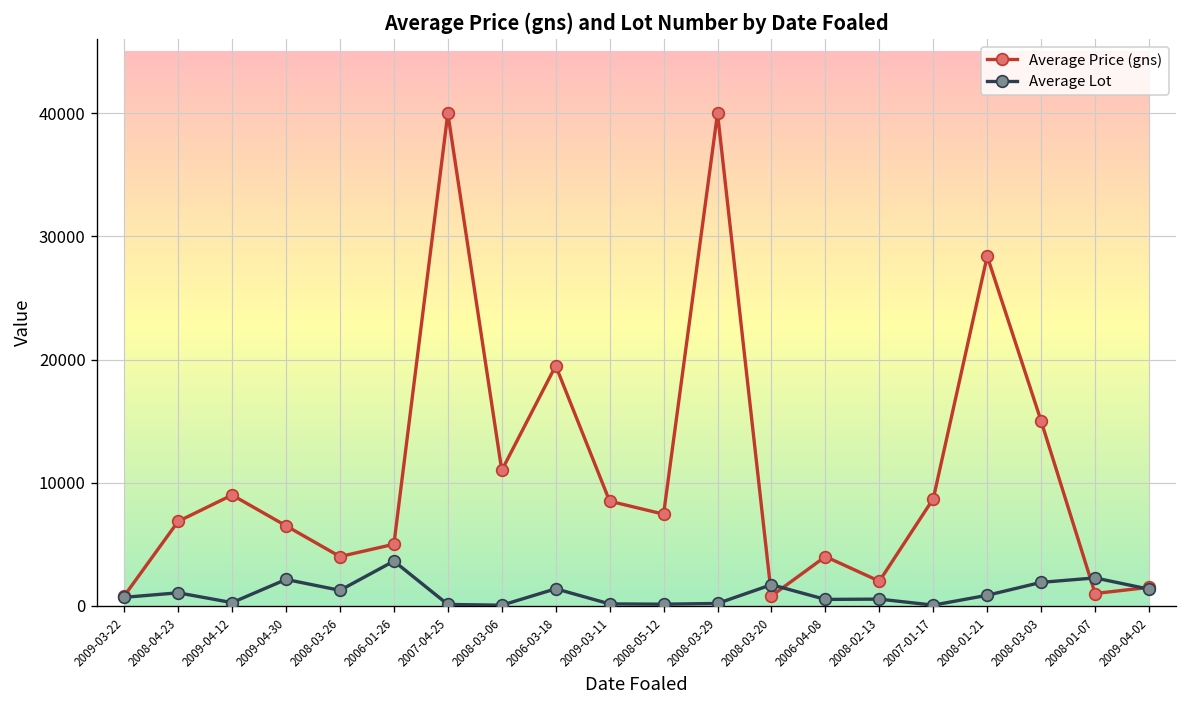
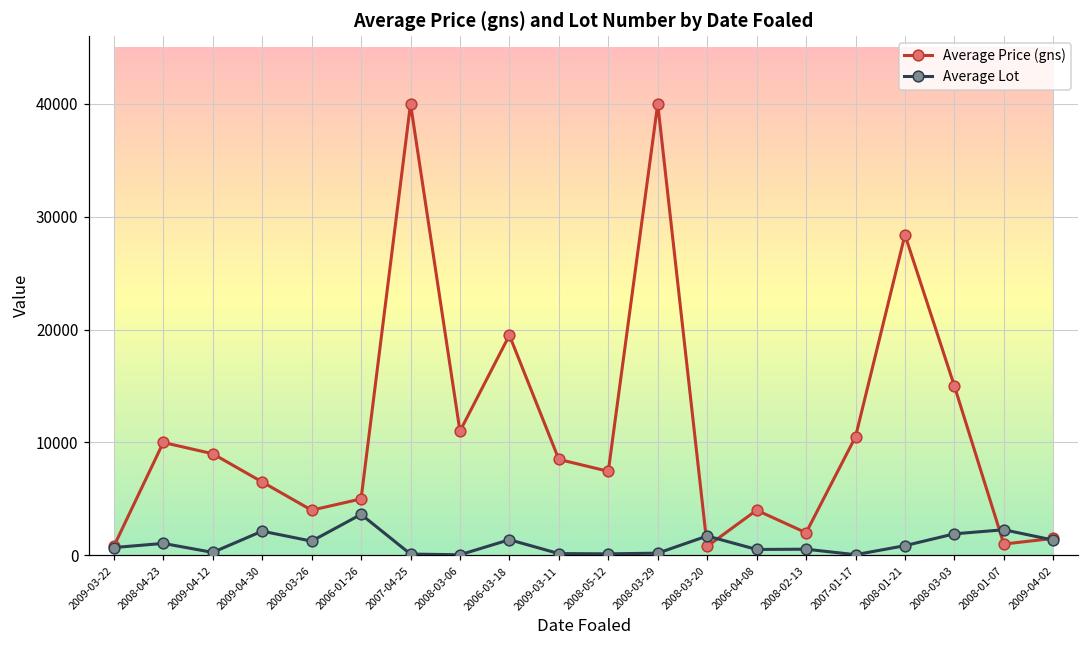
  {
    "Average Price (gns)": {
-     "2008-04-23": 6900,
+     "2008-04-23": 10000,
      "2009-04-12": 9000,
      "2009-04-30": 6500,
      "2008-03-26": 4000,
      "2006-01-26": 5000,
      "2007-04-25": 40000,
      "2008-03-06": 11000,
      "2006-03-18": 19500,
      "2009-03-11": 8500,
      "2008-05-12": 7400,
      "2008-03-29": 40000,
      "2008-03-20": 800,
      "2006-04-08": 4000,
      "2008-02-13": 2000,
-     "2007-01-17": 8700,
+     "2007-01-17": 10500,
      "2008-01-21": 28400,
      "2008-03-03": 15000,
      "2008-01-07": 1000
    },
    "Average Lot": {
      "2008-04-23": 1100,
      "2009-04-12": 300,
      "2009-04-30": 2100,
      "2008-03-26": 1300,
      "2006-01-26": 3600,
      "2007-04-25": 100,
      "2008-03-06": 100,
      "2006-03-18": 1400,
      "2009-03-11": 200,
      "2008-05-12": 100,
      "2008-03-29": 200,
      "2008-03-20": 1700,
      "2006-04-08": 500,
      "2008-02-13": 500,
      "2007-01-17": 100,
      "2008-01-21": 900,
      "2008-03-03": 1900,
      "2008-01-07": 2300
    }
  }
